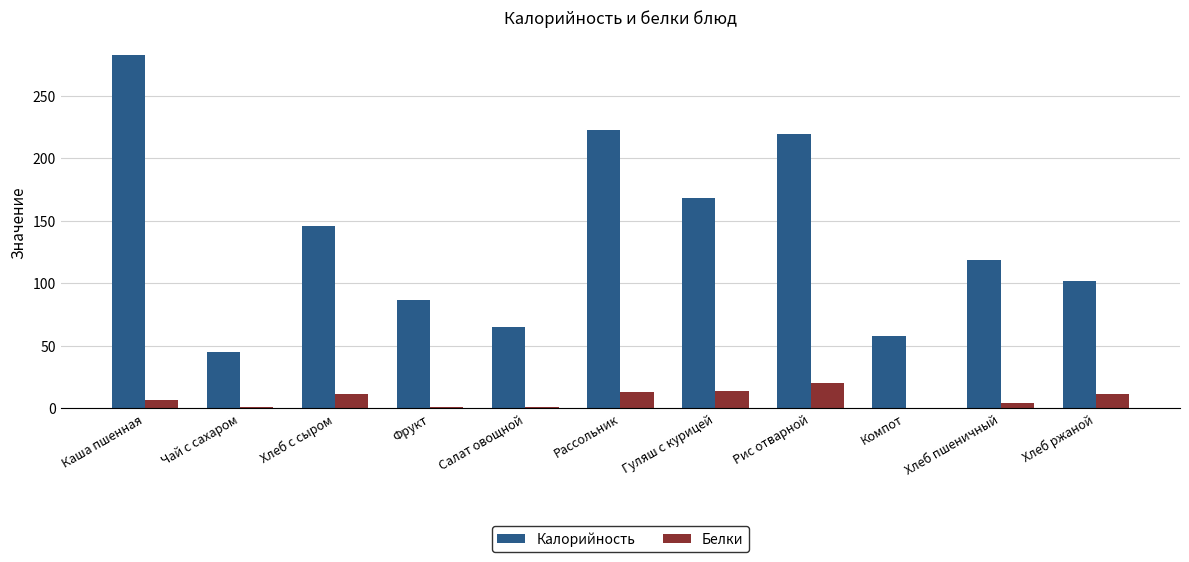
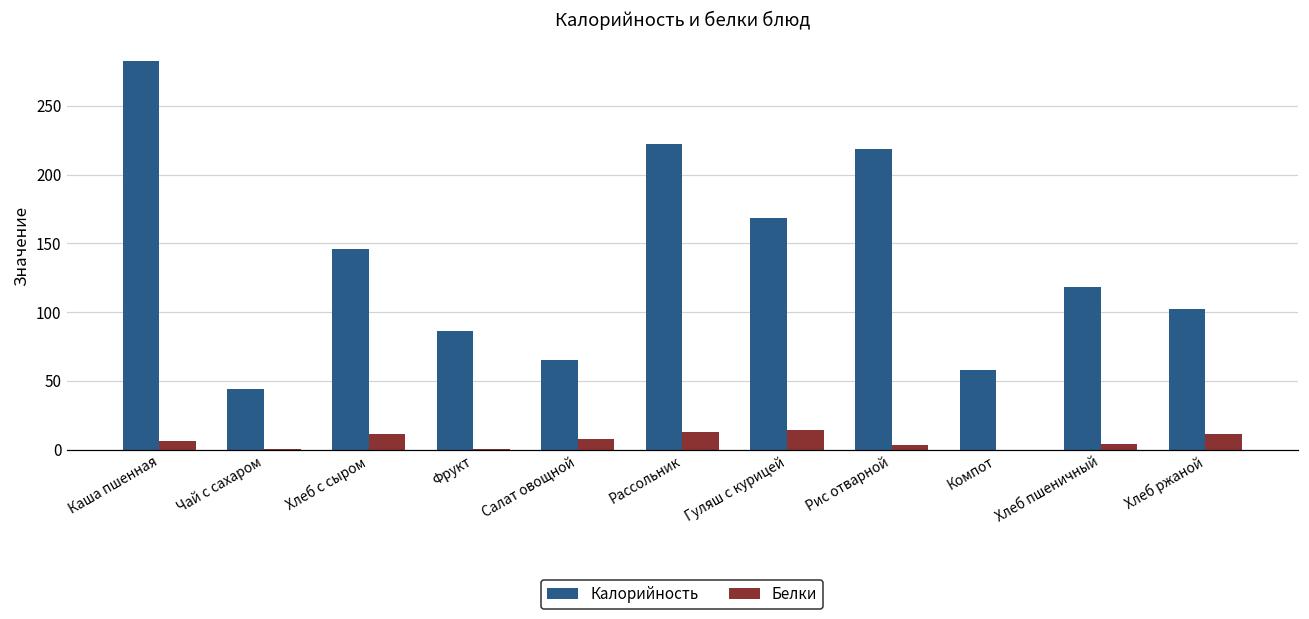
  {
    "Калорийность": {
      "Каша пшенная": 283,
      "Чай с сахаром": 45,
      "Хлеб с сыром": 146,
      "Фрукт": 86,
      "Салат овощной": 65,
      "Рассольник": 222,
      "Гуляш с курицей": 168,
      "Рис отварной": 219,
      "Компот": 58,
      "Хлеб пшеничный": 118,
      "Хлеб ржаной": 102
    },
    "Белки": {
      "Каша пшенная": 6,
      "Хлеб с сыром": 11,
-     "Салат овощной": 1,
+     "Салат овощной": 8,
      "Рассольник": 13,
      "Гуляш с курицей": 14,
-     "Рис отварной": 20,
+     "Рис отварной": 4,
      "Компот": 0,
      "Хлеб пшеничный": 4,
      "Хлеб ржаной": 11
    }
  }
